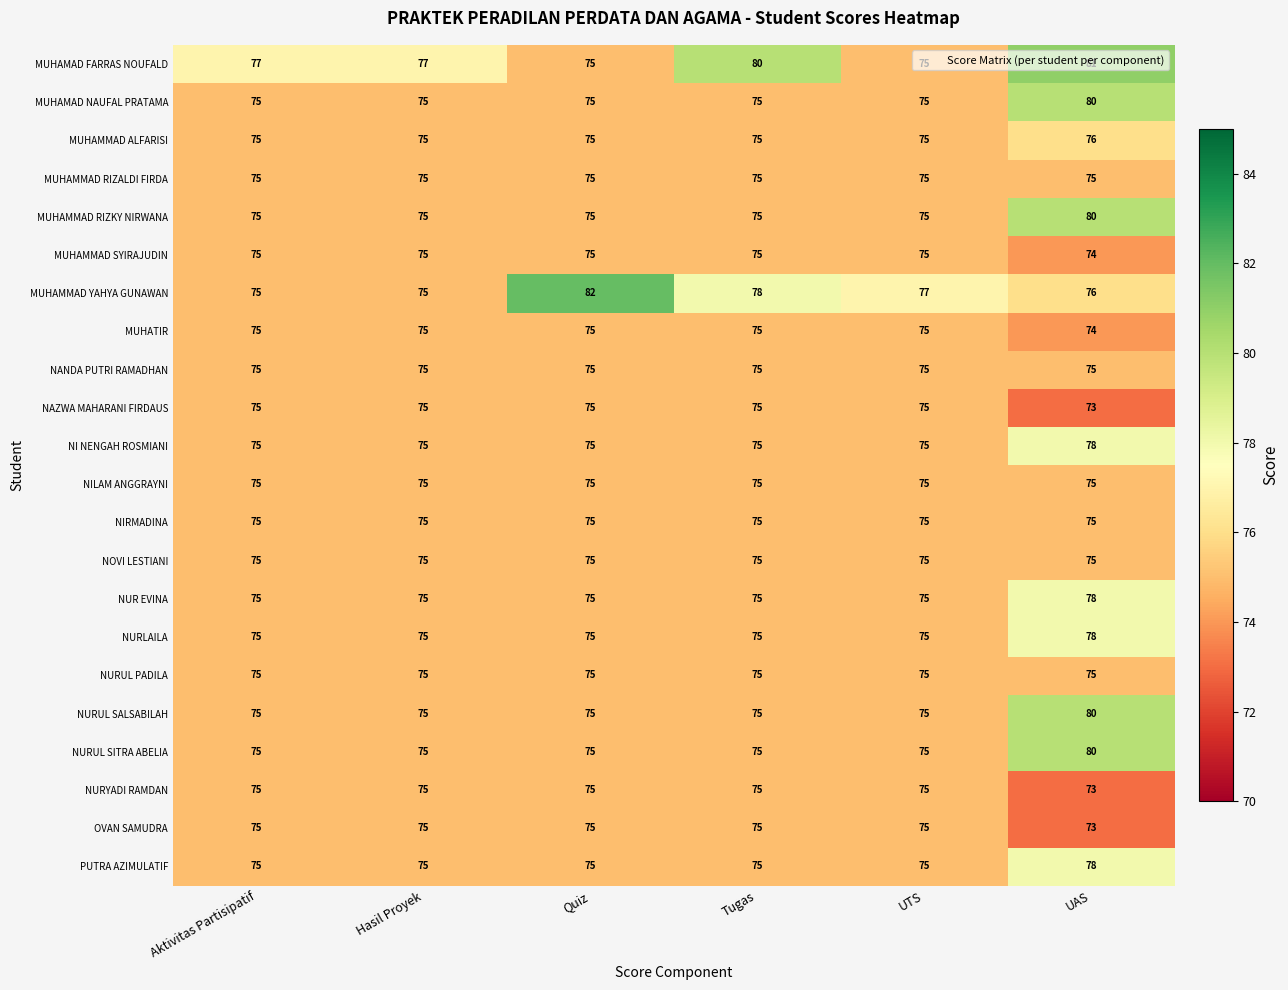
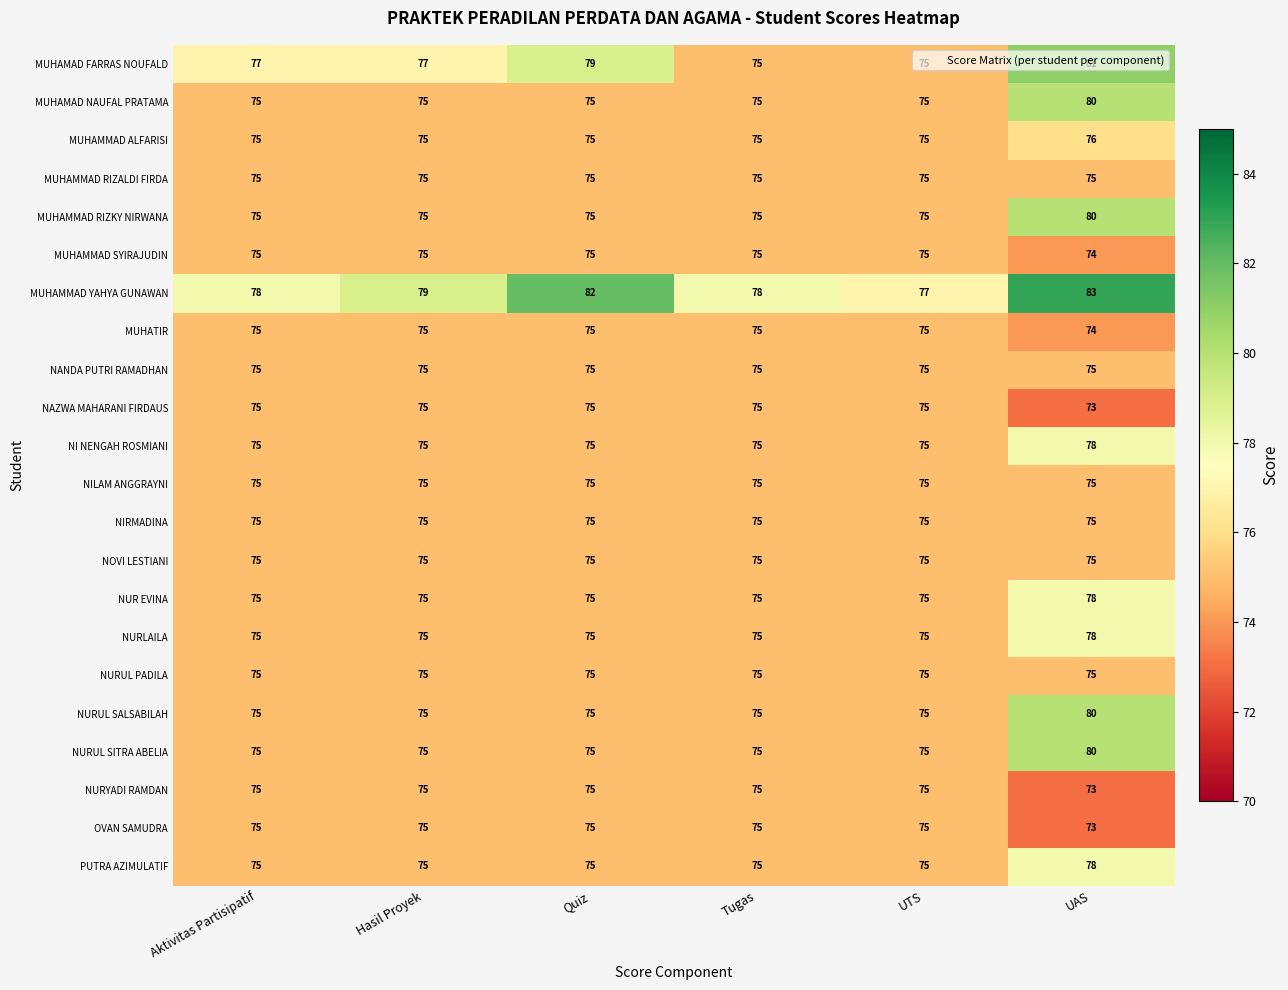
  {
    "MUHAMAD FARRAS NOUFALD": {
      "Aktivitas Partisipatif": 77,
      "Hasil Proyek": 77,
-     "Quiz": 75,
-     "Tugas": 80
+     "Quiz": 79,
+     "Tugas": 75
    },
    "MUHAMAD NAUFAL PRATAMA": {
      "Aktivitas Partisipatif": 75,
      "Hasil Proyek": 75,
      "Quiz": 75,
      "Tugas": 75,
      "UTS": 75,
      "UAS": 80
    },
    "MUHAMMAD ALFARISI": {
      "Aktivitas Partisipatif": 75,
      "Hasil Proyek": 75,
      "Quiz": 75,
      "Tugas": 75,
      "UTS": 75,
      "UAS": 76
    },
    "MUHAMMAD RIZALDI FIRDA": {
      "Aktivitas Partisipatif": 75,
      "Hasil Proyek": 75,
      "Quiz": 75,
      "Tugas": 75,
      "UTS": 75,
      "UAS": 75
    },
    "MUHAMMAD RIZKY NIRWANA": {
      "Aktivitas Partisipatif": 75,
      "Hasil Proyek": 75,
      "Quiz": 75,
      "Tugas": 75,
      "UTS": 75,
      "UAS": 80
    },
    "MUHAMMAD SYIRAJUDIN": {
      "Aktivitas Partisipatif": 75,
      "Hasil Proyek": 75,
      "Quiz": 75,
      "Tugas": 75,
      "UTS": 75,
      "UAS": 74
    },
    "MUHAMMAD YAHYA GUNAWAN": {
-     "Aktivitas Partisipatif": 75,
-     "Hasil Proyek": 75,
+     "Aktivitas Partisipatif": 78,
+     "Hasil Proyek": 79,
      "Quiz": 82,
      "Tugas": 78,
      "UTS": 77,
-     "UAS": 76
+     "UAS": 83
    },
    "MUHATIR": {
      "Aktivitas Partisipatif": 75,
      "Hasil Proyek": 75,
      "Quiz": 75,
      "Tugas": 75,
      "UTS": 75,
      "UAS": 74
    },
    "NANDA PUTRI RAMADHAN": {
      "Aktivitas Partisipatif": 75,
      "Hasil Proyek": 75,
      "Quiz": 75,
      "Tugas": 75,
      "UTS": 75,
      "UAS": 75
    },
    "NAZWA MAHARANI FIRDAUS": {
      "Aktivitas Partisipatif": 75,
      "Hasil Proyek": 75,
      "Quiz": 75,
      "Tugas": 75,
      "UTS": 75,
      "UAS": 73
    },
    "NI NENGAH ROSMIANI": {
      "Aktivitas Partisipatif": 75,
      "Hasil Proyek": 75,
      "Quiz": 75,
      "Tugas": 75,
      "UTS": 75,
      "UAS": 78
    },
    "NILAM ANGGRAYNI": {
      "Aktivitas Partisipatif": 75,
      "Hasil Proyek": 75,
      "Quiz": 75,
      "Tugas": 75,
      "UTS": 75,
      "UAS": 75
    },
    "NIRMADINA": {
      "Aktivitas Partisipatif": 75,
      "Hasil Proyek": 75,
      "Quiz": 75,
      "Tugas": 75,
      "UTS": 75,
      "UAS": 75
    },
    "NOVI LESTIANI": {
      "Aktivitas Partisipatif": 75,
      "Hasil Proyek": 75,
      "Quiz": 75,
      "Tugas": 75,
      "UTS": 75,
      "UAS": 75
    },
    "NUR EVINA": {
      "Aktivitas Partisipatif": 75,
      "Hasil Proyek": 75,
      "Quiz": 75,
      "Tugas": 75,
      "UTS": 75,
      "UAS": 78
    },
    "NURLAILA": {
      "Aktivitas Partisipatif": 75,
      "Hasil Proyek": 75,
      "Quiz": 75,
      "Tugas": 75,
      "UTS": 75,
      "UAS": 78
    },
    "NURUL PADILA": {
      "Aktivitas Partisipatif": 75,
      "Hasil Proyek": 75,
      "Quiz": 75,
      "Tugas": 75,
      "UTS": 75,
      "UAS": 75
    },
    "NURUL SALSABILAH": {
      "Aktivitas Partisipatif": 75,
      "Hasil Proyek": 75,
      "Quiz": 75,
      "Tugas": 75,
      "UTS": 75,
      "UAS": 80
    },
    "NURUL SITRA ABELIA": {
      "Aktivitas Partisipatif": 75,
      "Hasil Proyek": 75,
      "Quiz": 75,
      "Tugas": 75,
      "UTS": 75,
      "UAS": 80
    },
    "NURYADI RAMDAN": {
      "Aktivitas Partisipatif": 75,
      "Hasil Proyek": 75,
      "Quiz": 75,
      "Tugas": 75,
      "UTS": 75,
      "UAS": 73
    },
    "OVAN SAMUDRA": {
      "Aktivitas Partisipatif": 75,
      "Hasil Proyek": 75,
      "Quiz": 75,
      "Tugas": 75,
      "UTS": 75,
      "UAS": 73
    },
    "PUTRA AZIMULATIF": {
      "Aktivitas Partisipatif": 75,
      "Hasil Proyek": 75,
      "Quiz": 75,
      "Tugas": 75,
      "UTS": 75,
      "UAS": 78
    }
  }
